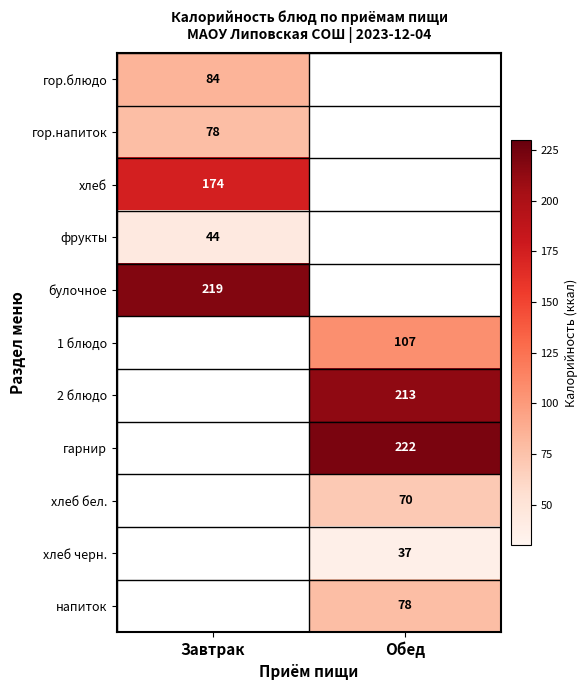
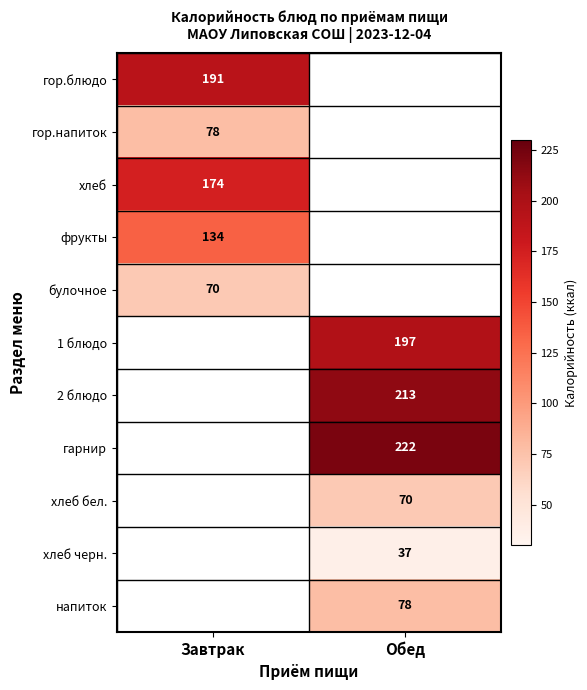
  {
    "гор.блюдо": {
-     "Завтрак": 84
+     "Завтрак": 191
    },
    "гор.напиток": {
      "Завтрак": 78
    },
    "хлеб": {
      "Завтрак": 174
    },
    "фрукты": {
-     "Завтрак": 44
+     "Завтрак": 134
    },
    "булочное": {
-     "Завтрак": 219
+     "Завтрак": 70
    },
    "1 блюдо": {
-     "Обед": 107
+     "Обед": 197
    },
    "2 блюдо": {
      "Обед": 213
    },
    "гарнир": {
      "Обед": 222
    },
    "хлеб бел.": {
      "Обед": 70
    },
    "хлеб черн.": {
      "Обед": 37
    },
    "напиток": {
      "Обед": 78
    }
  }
